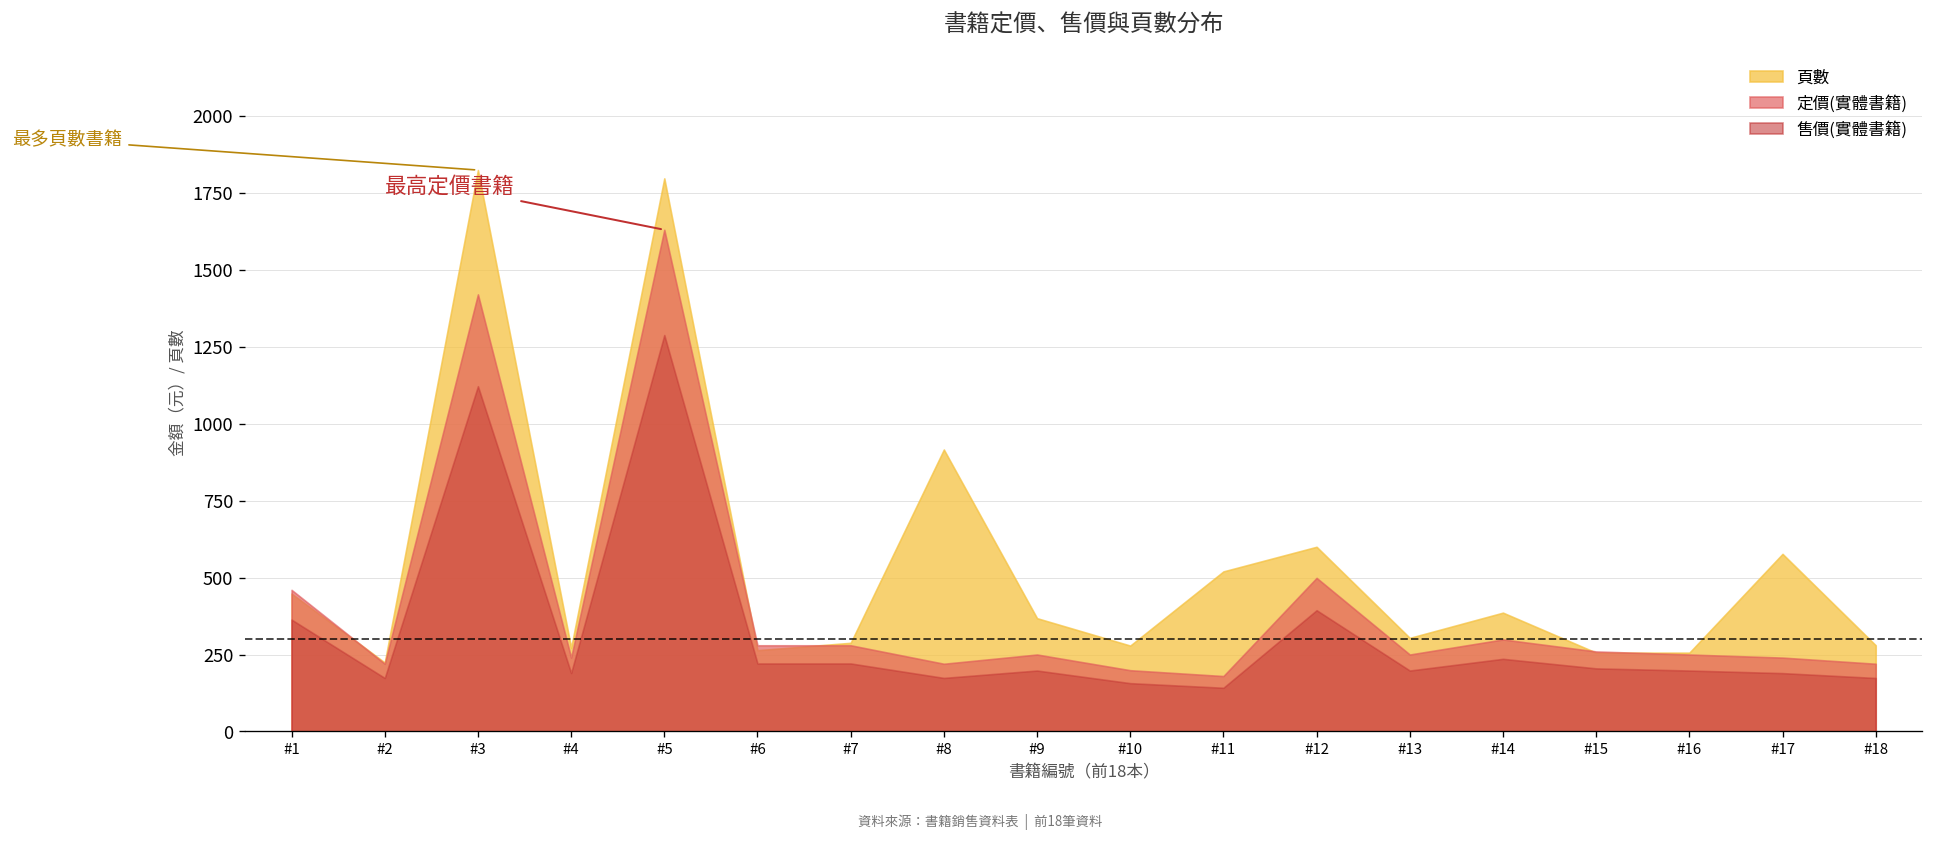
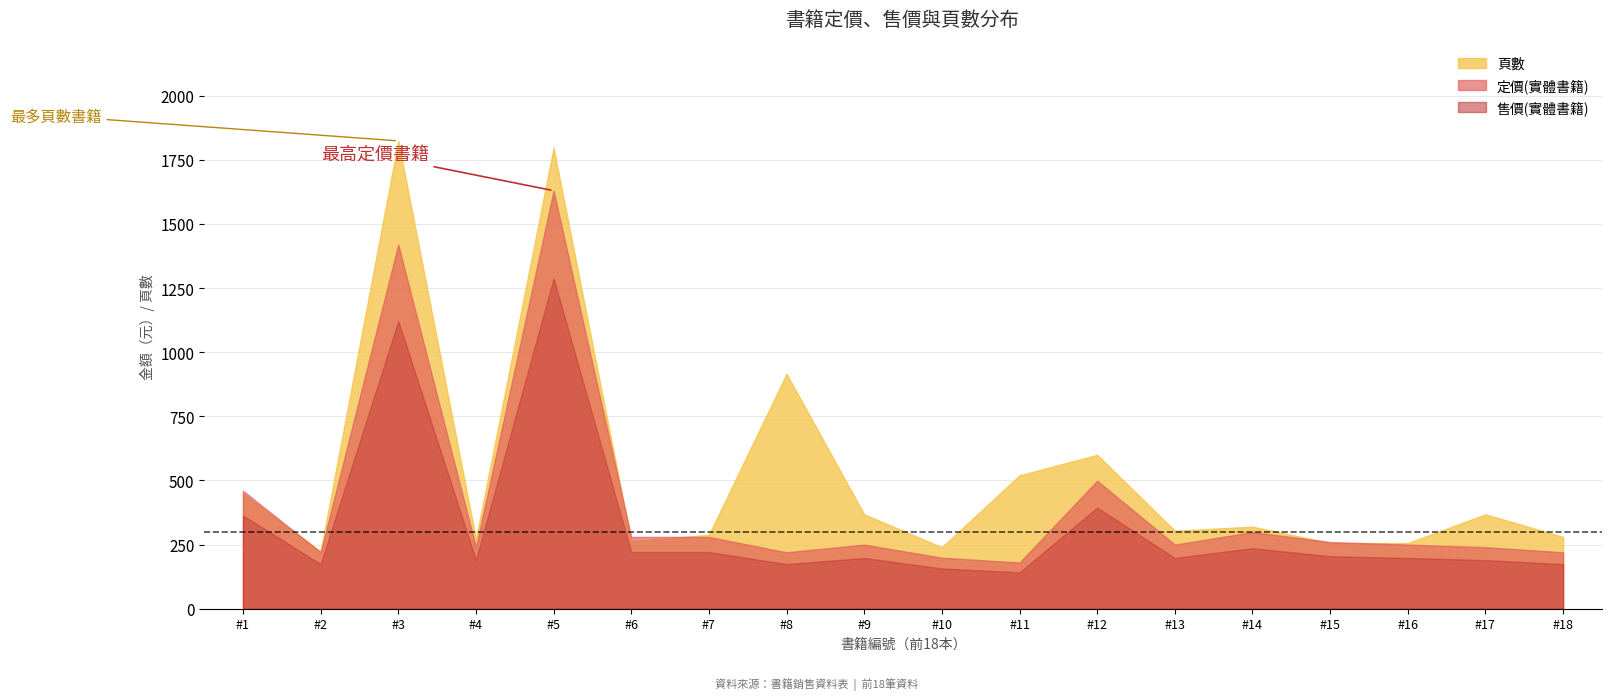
  {
    "頁數": {
      "#1": 450,
      "#3": 1820,
      "#4": 270,
      "#5": 1800,
      "#6": 260,
      "#8": 920,
      "#9": 370,
-     "#10": 280,
+     "#10": 240,
      "#11": 520,
      "#12": 600,
      "#13": 300,
-     "#14": 390,
-     "#17": 580,
+     "#14": 320,
+     "#17": 370,
      "#18": 280
    }
  }
